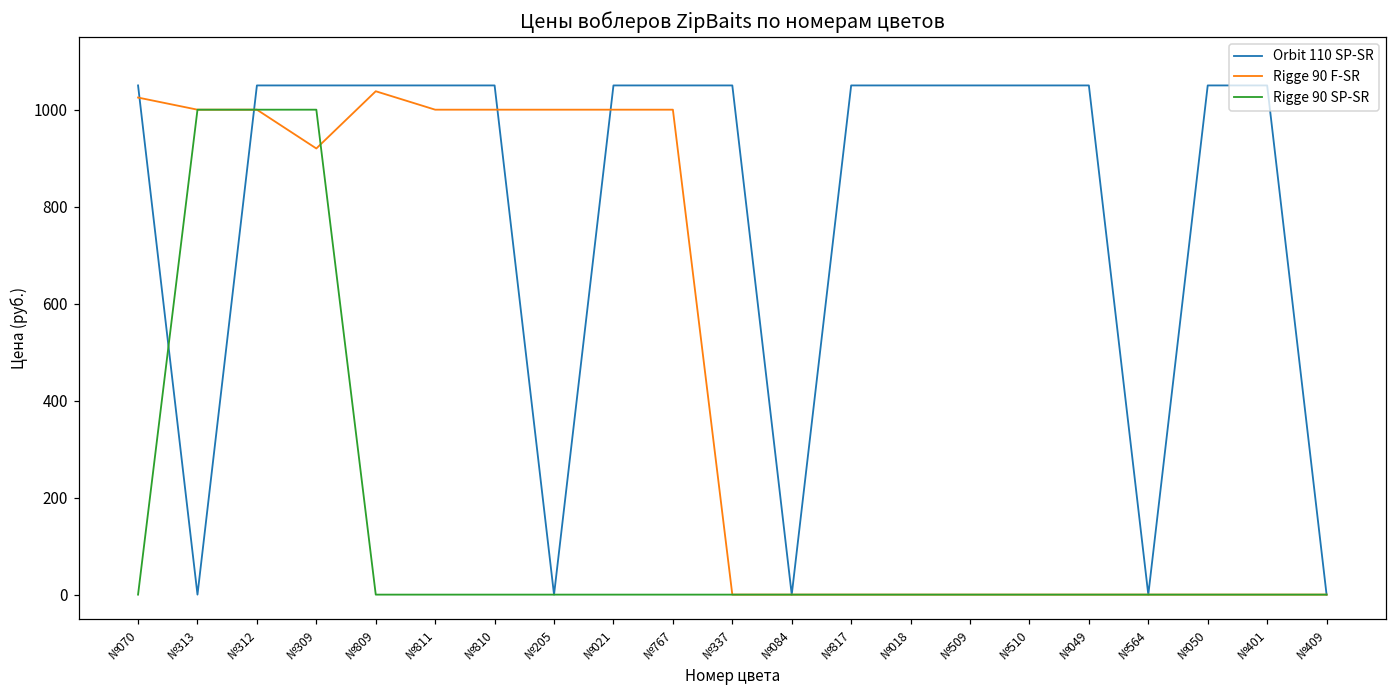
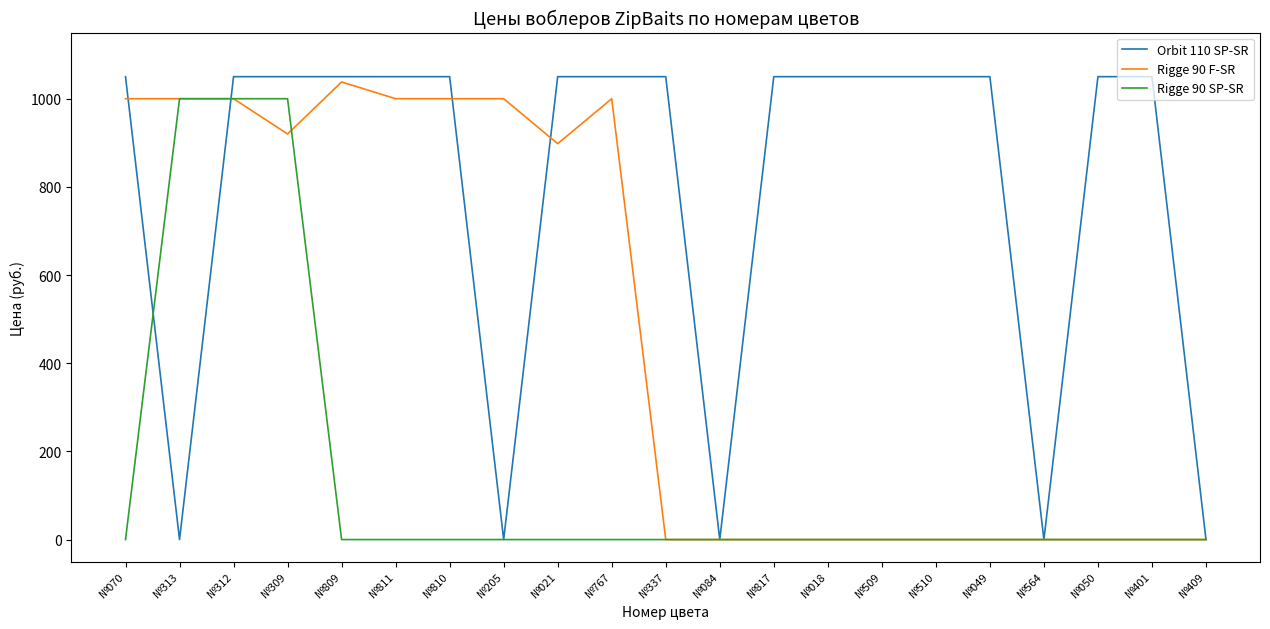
  {
    "Orbit 110 SP-SR": {
      "№070": 1050,
      "№313": 0,
      "№312": 1050,
      "№309": 1050,
      "№809": 1050,
      "№811": 1050,
      "№810": 1050,
      "№021": 1050,
      "№767": 1050,
      "№337": 1050,
      "№817": 1050,
      "№018": 1050,
      "№509": 1050,
      "№510": 1050,
      "№049": 1050,
      "№050": 1050
    },
    "Rigge 90 F-SR": {
-     "№070": 1030,
+     "№070": 1000,
      "№309": 920,
      "№809": 1040,
      "№811": 1000,
      "№810": 1000,
      "№205": 1000,
-     "№021": 1000,
+     "№021": 900,
      "№767": 1000
    },
    "Rigge 90 SP-SR": {
      "№070": 0,
      "№309": 1000,
      "№809": 0,
      "№811": 0,
      "№810": 0,
      "№021": 0,
      "№767": 0
    }
  }
